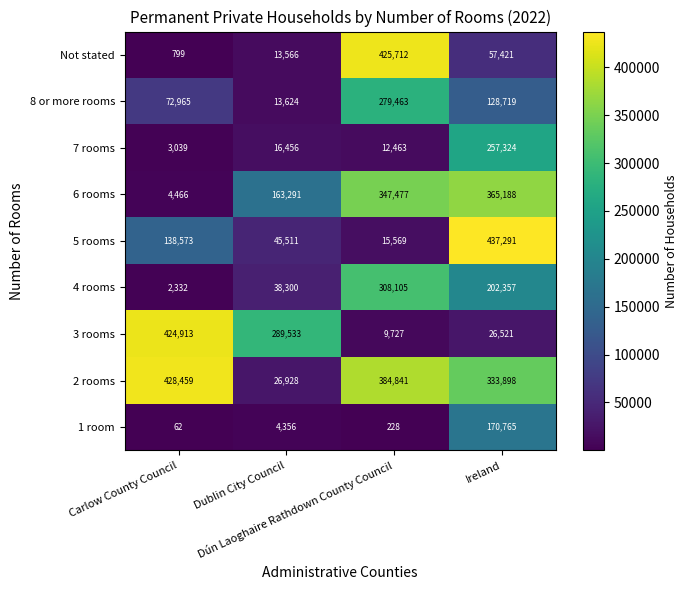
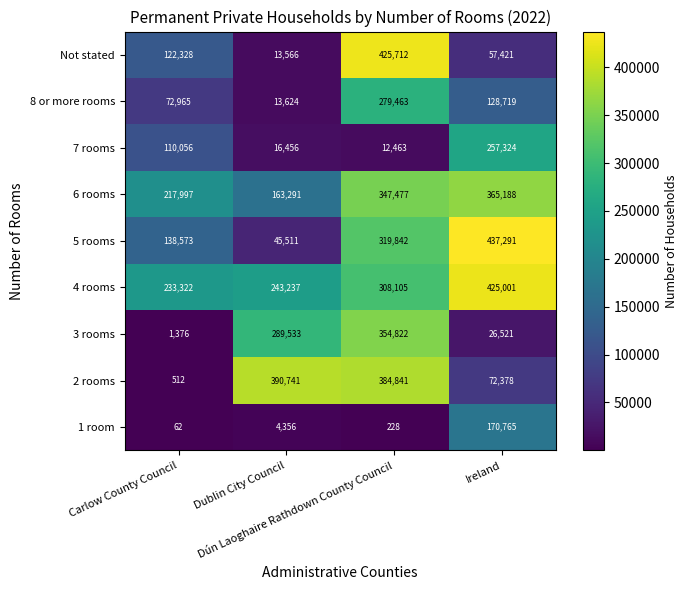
  {
    "Not stated": {
-     "Carlow County Council": "799",
+     "Carlow County Council": "122,328",
      "Dublin City Council": "13,566",
      "Dún Laoghaire Rathdown County Council": "425,712",
      "Ireland": "57,421"
    },
    "8 or more rooms": {
      "Carlow County Council": "72,965",
      "Dublin City Council": "13,624",
      "Dún Laoghaire Rathdown County Council": "279,463",
      "Ireland": "128,719"
    },
    "7 rooms": {
-     "Carlow County Council": "3,039",
+     "Carlow County Council": "110,056",
      "Dublin City Council": "16,456",
      "Dún Laoghaire Rathdown County Council": "12,463",
      "Ireland": "257,324"
    },
    "6 rooms": {
-     "Carlow County Council": "4,466",
+     "Carlow County Council": "217,997",
      "Dublin City Council": "163,291",
      "Dún Laoghaire Rathdown County Council": "347,477",
      "Ireland": "365,188"
    },
    "5 rooms": {
      "Carlow County Council": "138,573",
      "Dublin City Council": "45,511",
-     "Dún Laoghaire Rathdown County Council": "15,569",
+     "Dún Laoghaire Rathdown County Council": "319,842",
      "Ireland": "437,291"
    },
    "4 rooms": {
-     "Carlow County Council": "2,332",
-     "Dublin City Council": "38,300",
+     "Carlow County Council": "233,322",
+     "Dublin City Council": "243,237",
      "Dún Laoghaire Rathdown County Council": "308,105",
-     "Ireland": "202,357"
+     "Ireland": "425,001"
    },
    "3 rooms": {
-     "Carlow County Council": "424,913",
+     "Carlow County Council": "1,376",
      "Dublin City Council": "289,533",
-     "Dún Laoghaire Rathdown County Council": "9,727",
+     "Dún Laoghaire Rathdown County Council": "354,822",
      "Ireland": "26,521"
    },
    "2 rooms": {
-     "Carlow County Council": "428,459",
-     "Dublin City Council": "26,928",
+     "Carlow County Council": "512",
+     "Dublin City Council": "390,741",
      "Dún Laoghaire Rathdown County Council": "384,841",
-     "Ireland": "333,898"
+     "Ireland": "72,378"
    },
    "1 room": {
      "Carlow County Council": "62",
      "Dublin City Council": "4,356",
      "Dún Laoghaire Rathdown County Council": "228",
      "Ireland": "170,765"
    }
  }
